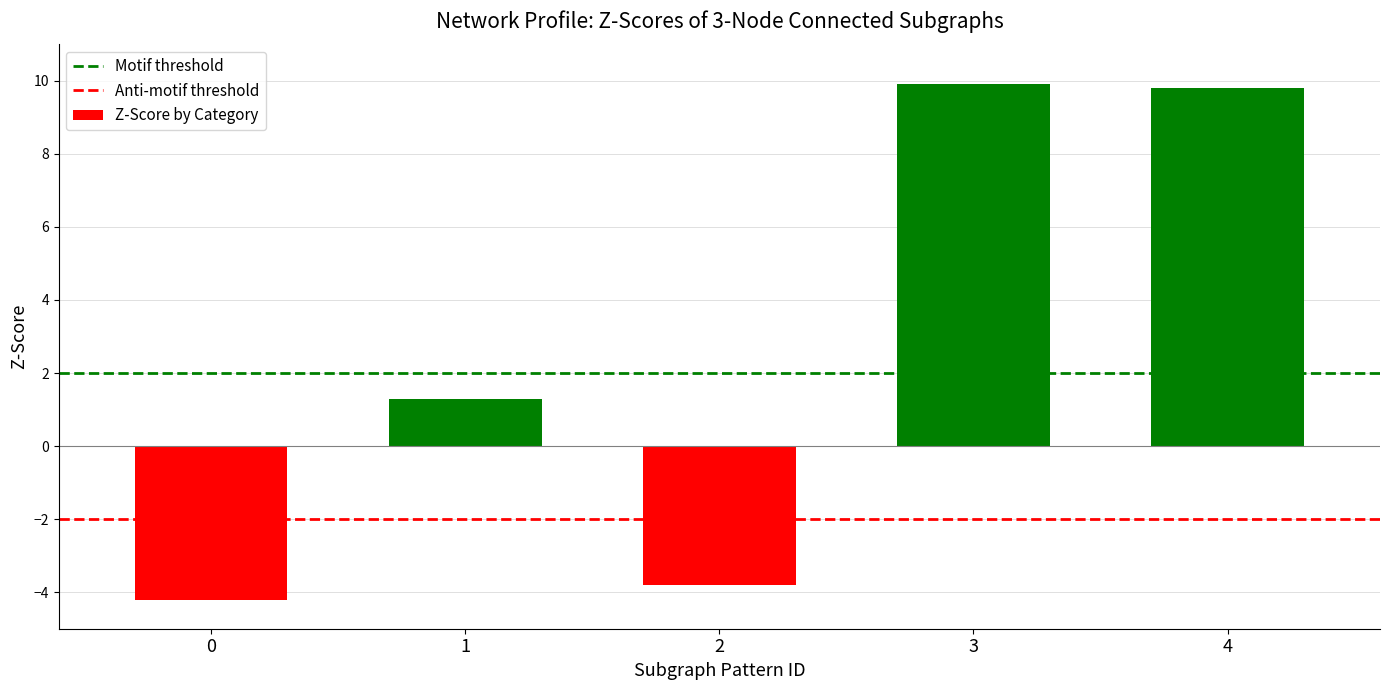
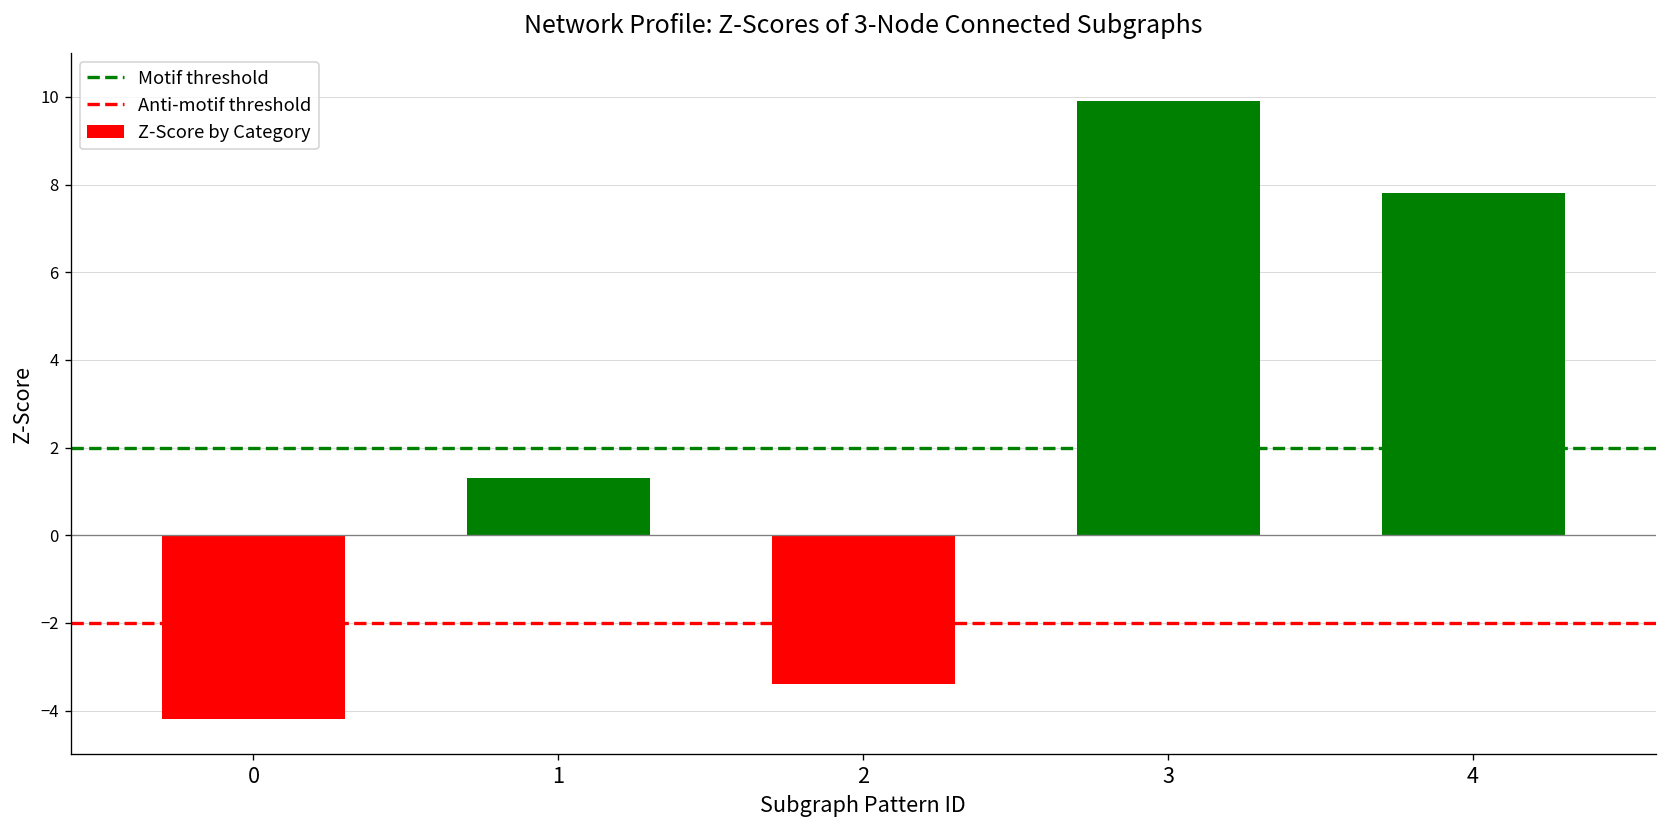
  {
    "0": -4.2,
    "1": 1.3,
-   "2": -3.8,
+   "2": -3.4,
    "3": 9.9,
-   "4": 9.8
+   "4": 7.8
  }
